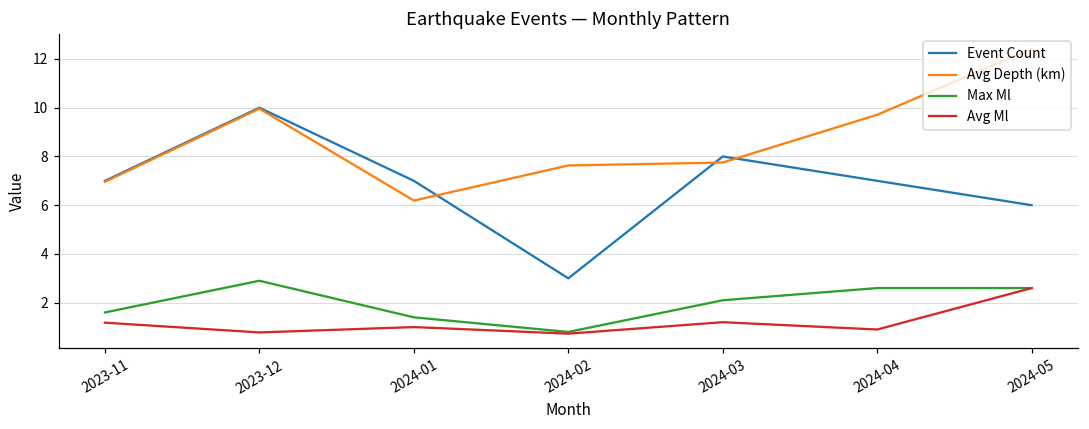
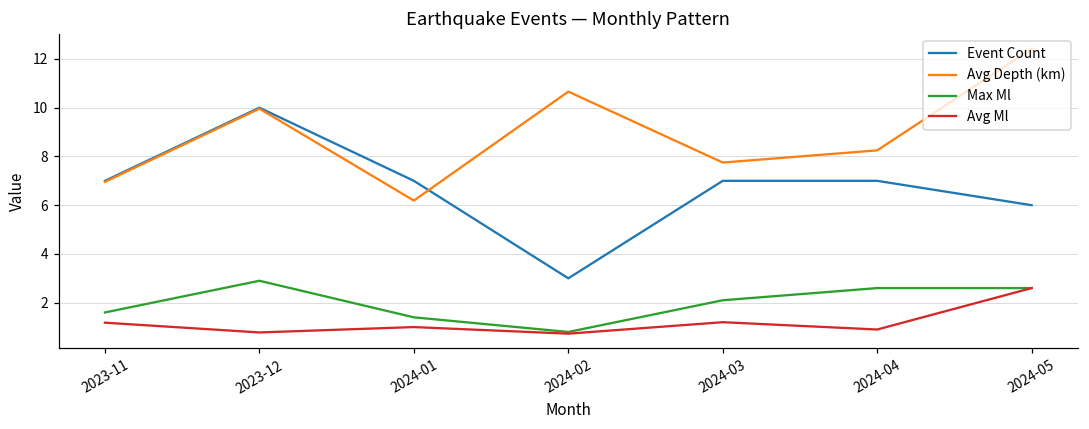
  {
    "Event Count": {
      "2024-01": 7,
      "2024-02": 3,
-     "2024-03": 8,
+     "2024-03": 7,
      "2024-04": 7,
      "2024-05": 6
    },
    "Avg Depth (km)": {
      "2024-01": 6.2,
-     "2024-02": 7.6,
+     "2024-02": 10.7,
      "2024-03": 7.8,
-     "2024-04": 9.7
+     "2024-04": 8.3
    },
    "Max Ml": {
      "2023-11": 1.6,
      "2023-12": 2.9,
      "2024-01": 1.4,
      "2024-03": 2.1,
      "2024-04": 2.6
    },
    "Avg Ml": {
      "2023-11": 1.2,
      "2023-12": 0.8,
      "2024-01": 1.0,
      "2024-03": 1.2,
      "2024-04": 0.9
    }
  }
